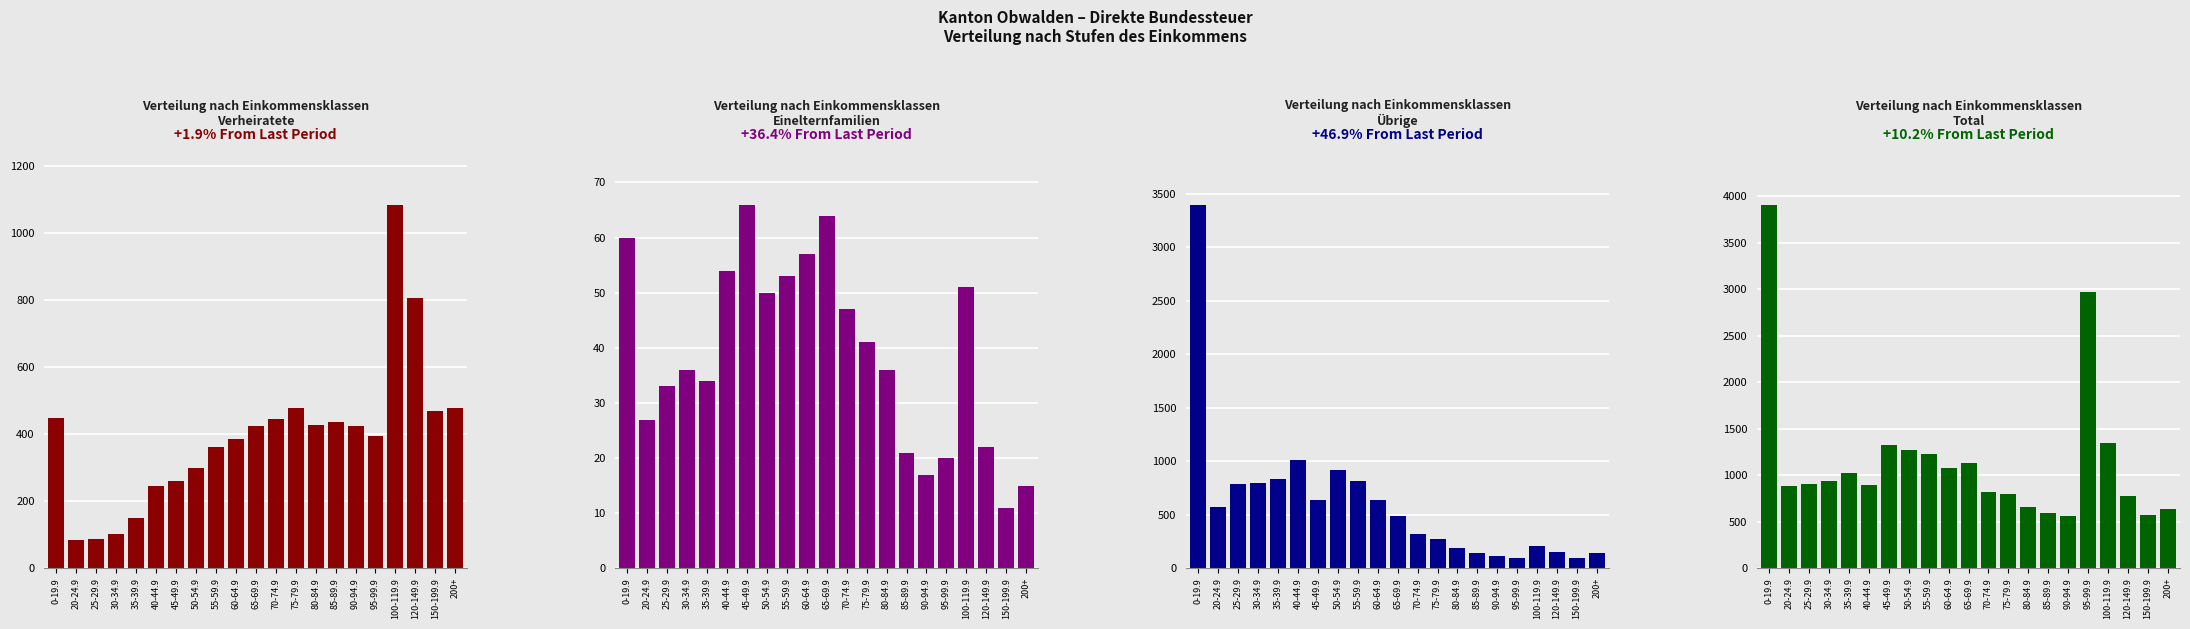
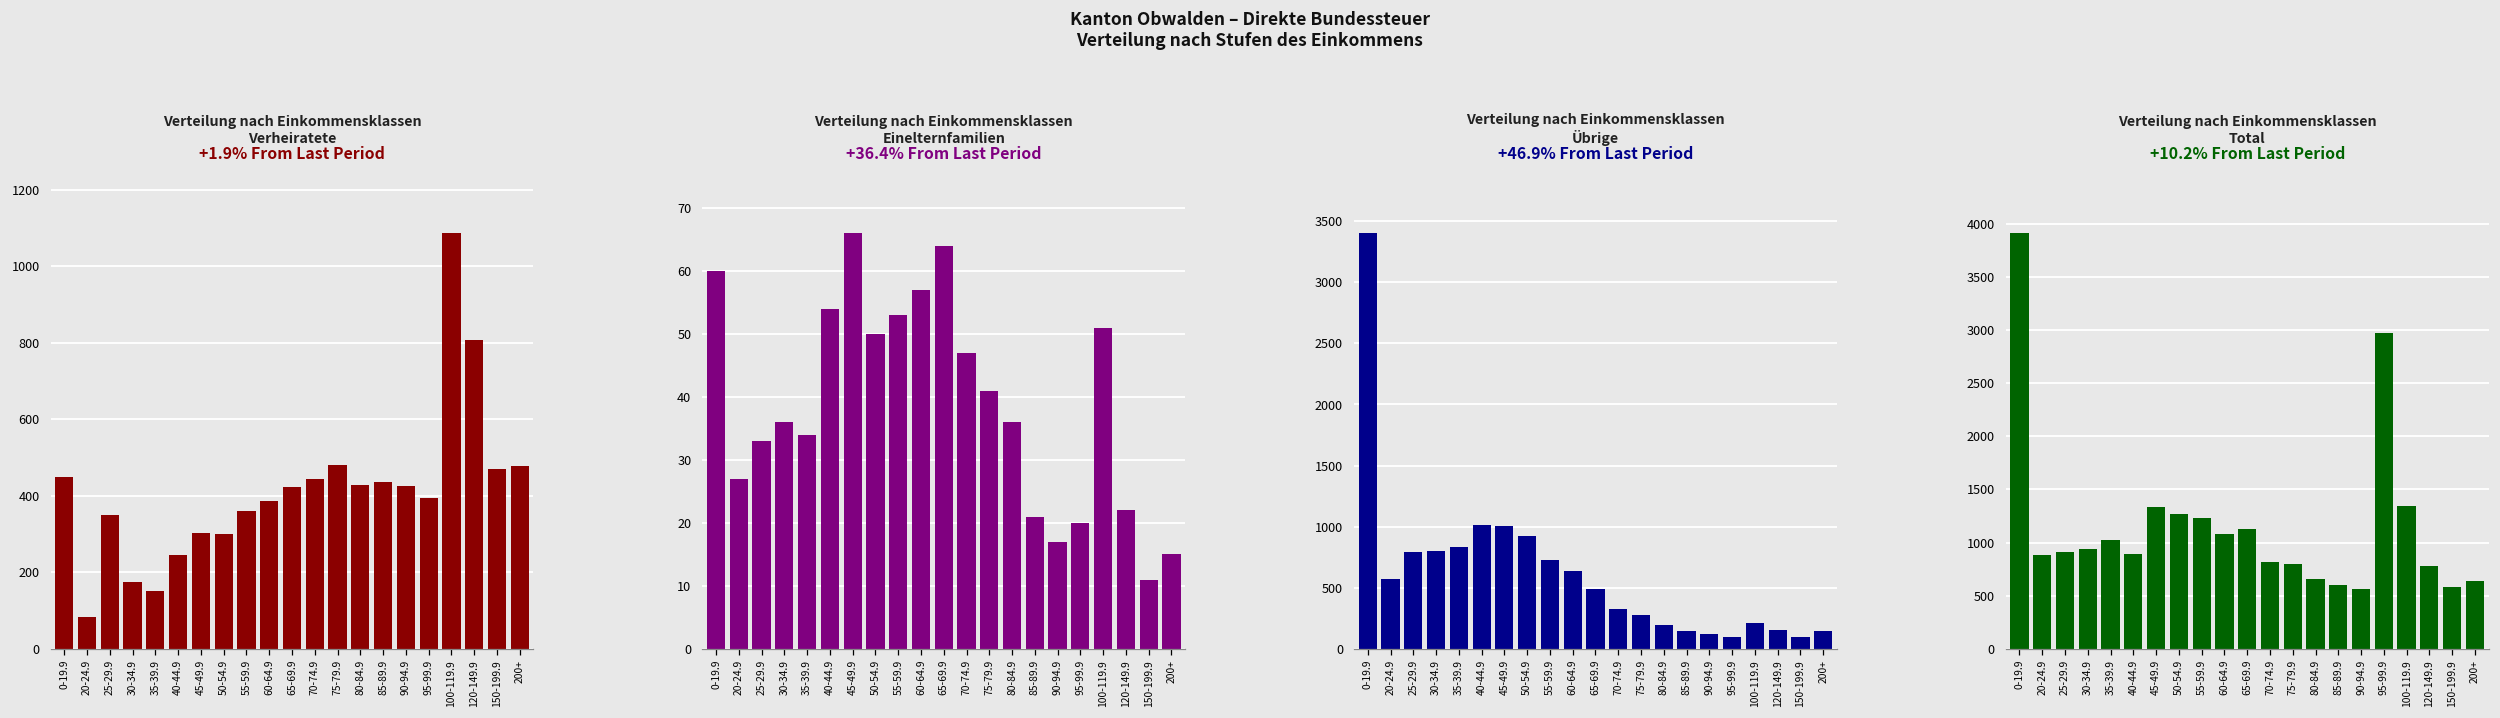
  {
    "Verteilung nach Einkommensklassen Verheiratete": {
      "0-19.9": 450,
      "20-24.9": 80,
-     "25-29.9": 90,
-     "30-34.9": 100,
+     "25-29.9": 350,
+     "30-34.9": 180,
      "35-39.9": 150,
      "40-44.9": 250,
-     "45-49.9": 260,
+     "45-49.9": 300,
      "50-54.9": 300,
      "55-59.9": 360,
      "60-64.9": 390,
      "65-69.9": 420,
      "70-74.9": 450,
      "75-79.9": 480,
      "80-84.9": 430,
      "85-89.9": 440,
      "90-94.9": 430,
      "95-99.9": 400,
      "100-119.9": 1090,
      "120-149.9": 810,
      "150-199.9": 470,
      "200+": 480
    },
    "Verteilung nach Einkommensklassen Einelternfamilien": {
      "0-19.9": 60,
      "20-24.9": 27,
      "25-29.9": 33,
      "30-34.9": 36,
      "35-39.9": 34,
      "40-44.9": 54,
      "45-49.9": 66,
      "50-54.9": 50,
      "55-59.9": 53,
      "60-64.9": 57,
      "65-69.9": 64,
      "70-74.9": 47,
      "75-79.9": 41,
      "80-84.9": 36,
      "85-89.9": 21,
      "90-94.9": 17,
      "95-99.9": 20,
      "100-119.9": 51,
      "120-149.9": 22,
      "150-199.9": 11,
      "200+": 15
    },
    "Verteilung nach Einkommensklassen Übrige": {
      "0-19.9": 3400,
      "20-24.9": 570,
      "25-29.9": 790,
      "30-34.9": 800,
      "35-39.9": 840,
      "40-44.9": 1010,
-     "45-49.9": 640,
+     "45-49.9": 1010,
      "50-54.9": 920,
-     "55-59.9": 820,
+     "55-59.9": 730,
      "60-64.9": 640,
      "65-69.9": 490,
      "70-74.9": 330,
      "75-79.9": 280,
      "80-84.9": 190,
      "85-89.9": 140,
      "90-94.9": 120,
      "95-99.9": 90,
      "100-119.9": 210,
      "120-149.9": 150,
      "150-199.9": 100,
      "200+": 140
    },
    "Verteilung nach Einkommensklassen Total": {
      "0-19.9": 3900,
      "20-24.9": 900,
      "25-29.9": 900,
      "30-34.9": 900,
      "35-39.9": 1000,
      "40-44.9": 900,
      "45-49.9": 1300,
      "50-54.9": 1300,
      "55-59.9": 1200,
      "60-64.9": 1100,
      "65-69.9": 1100,
      "70-74.9": 800,
      "75-79.9": 800,
      "80-84.9": 700,
      "85-89.9": 600,
      "90-94.9": 600,
      "95-99.9": 3000,
      "100-119.9": 1300,
      "120-149.9": 800,
      "150-199.9": 600,
      "200+": 600
    }
  }
